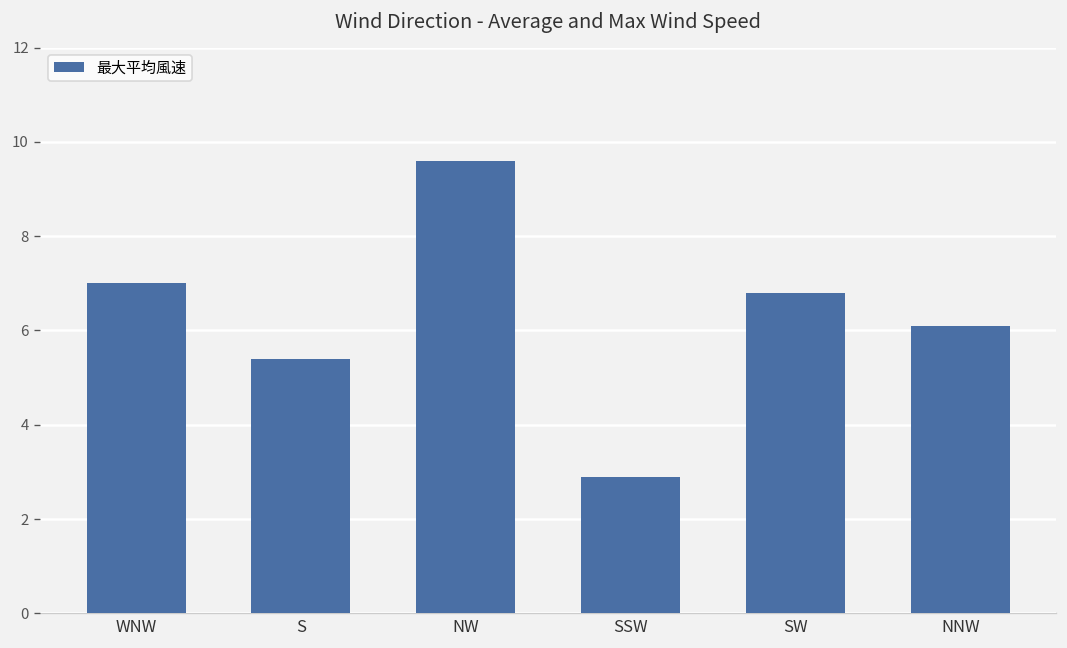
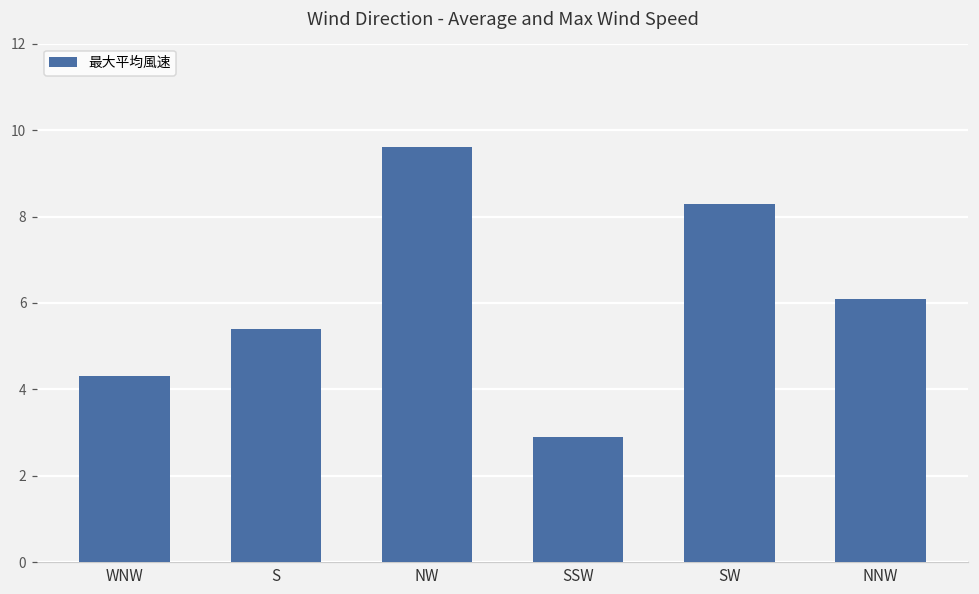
  {
-   "WNW": 7.0,
+   "WNW": 4.3,
    "S": 5.4,
    "NW": 9.6,
    "SSW": 2.9,
-   "SW": 6.8,
+   "SW": 8.3,
    "NNW": 6.1
  }
